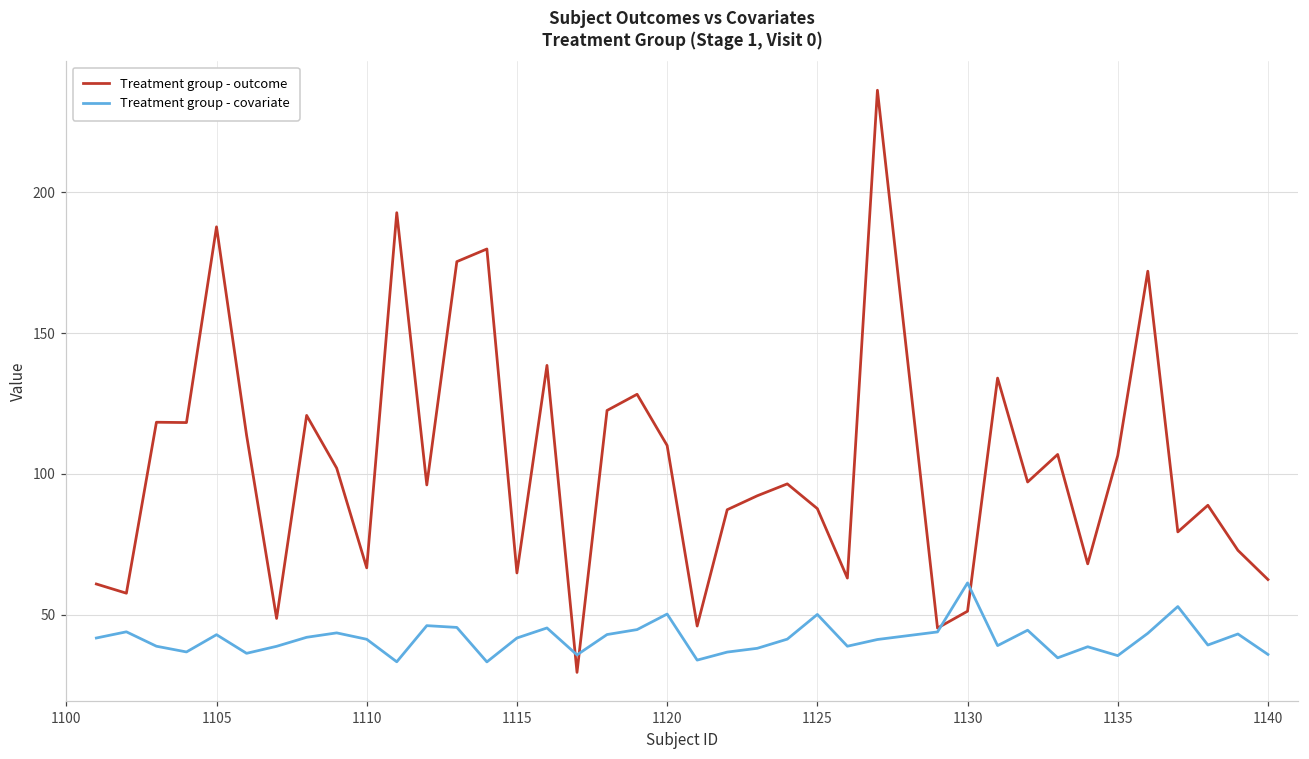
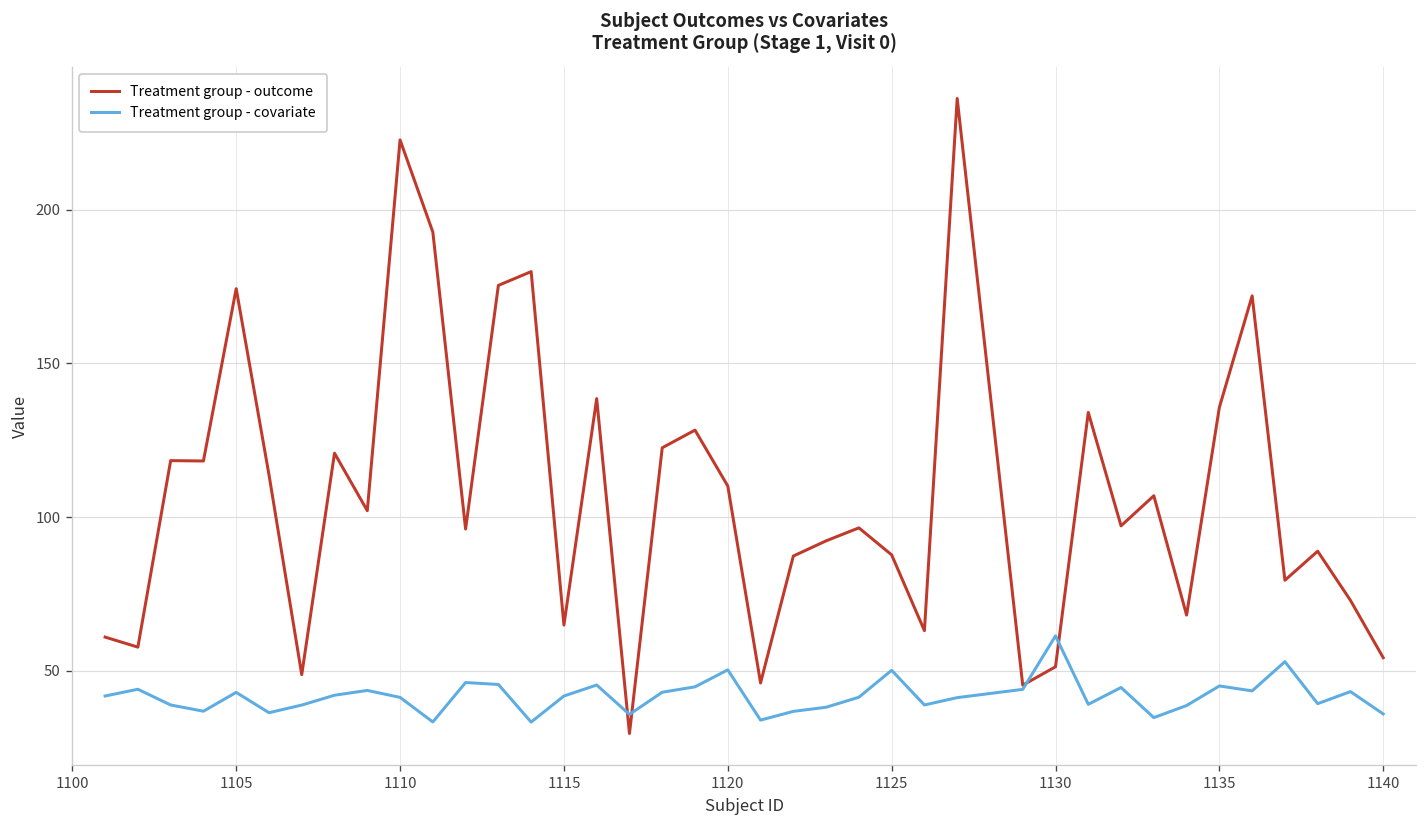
  {
    "Treatment group - outcome": {
-     "1105": 188,
-     "1110": 67,
+     "1105": 174,
+     "1110": 223,
      "1115": 65,
      "1120": 110,
      "1125": 88,
      "1130": 51,
-     "1135": 107,
-     "1140": 63
+     "1135": 136,
+     "1140": 54
    },
    "Treatment group - covariate": {
      "1105": 43,
      "1110": 41,
      "1115": 42,
      "1120": 50,
      "1125": 50,
      "1130": 61,
-     "1135": 35,
+     "1135": 45,
      "1140": 36
    }
  }
